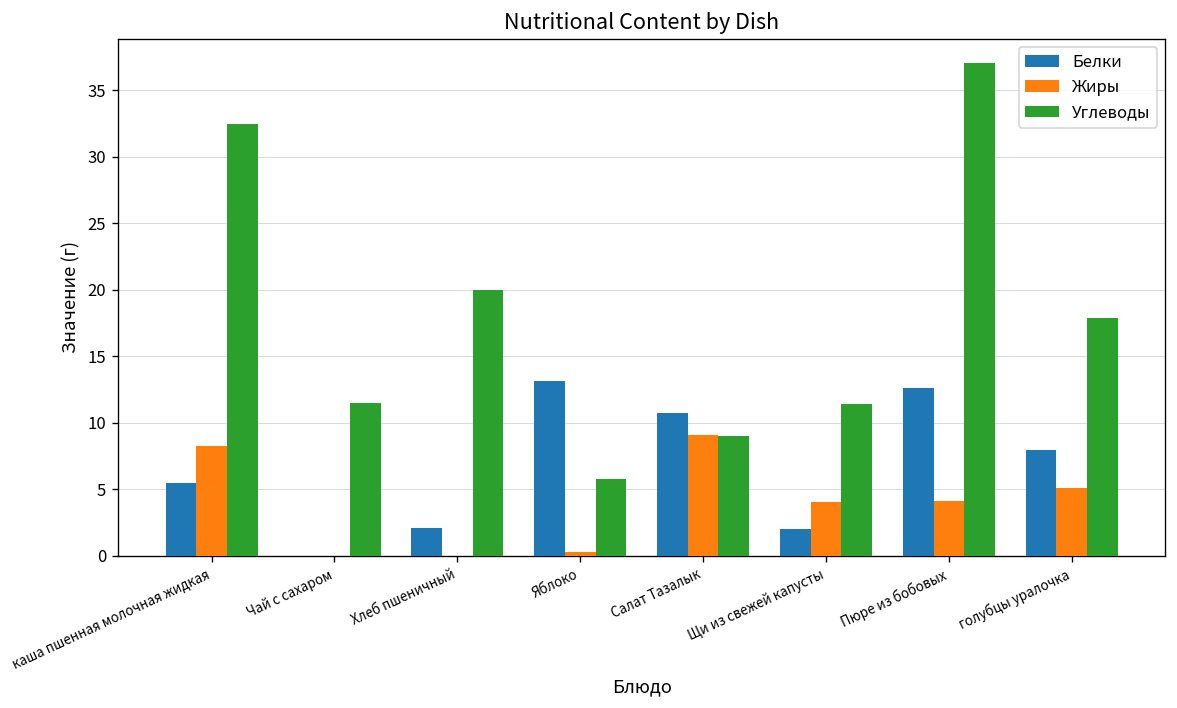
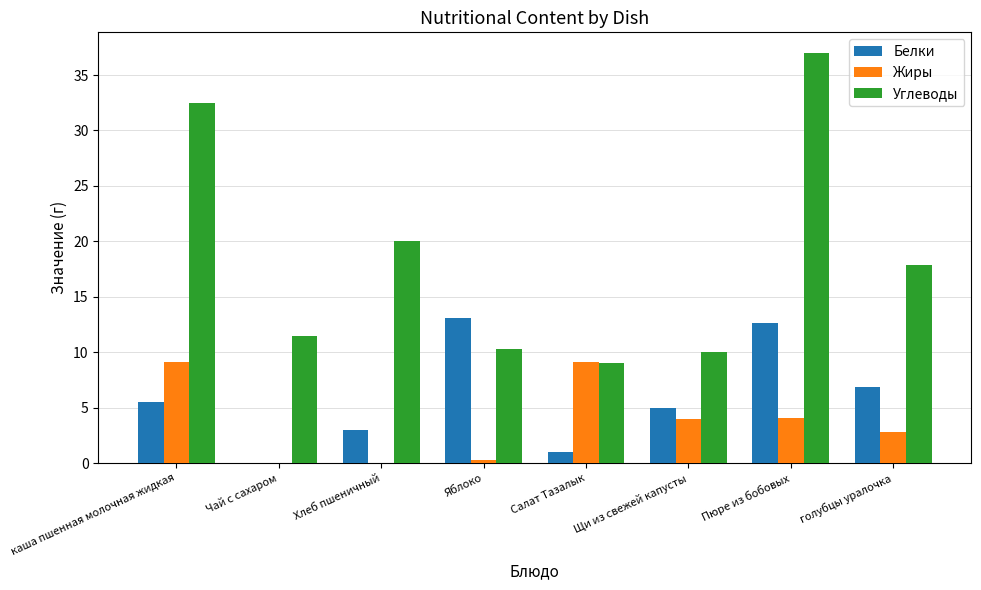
  {
    "Белки": {
      "каша пшенная молочная жидкая": 5.5,
      "Чай с сахаром": 0.0,
-     "Хлеб пшеничный": 2.1,
+     "Хлеб пшеничный": 3.0,
      "Яблоко": 13.1,
-     "Салат Тазалык": 10.7,
-     "Щи из свежей капусты": 2,
+     "Салат Тазалык": 1.0,
+     "Щи из свежей капусты": 5,
      "Пюре из бобовых": 12.6,
-     "голубцы уралочка": 7.9
+     "голубцы уралочка": 6.9
    },
    "Жиры": {
-     "каша пшенная молочная жидкая": 8.3,
+     "каша пшенная молочная жидкая": 9.2,
      "Чай с сахаром": 0.0,
      "Хлеб пшеничный": 0.0,
      "Яблоко": 0.3,
      "Салат Тазалык": 9.1,
      "Щи из свежей капусты": 4.0,
      "Пюре из бобовых": 4.1,
-     "голубцы уралочка": 5.1
+     "голубцы уралочка": 2.8
    },
    "Углеводы": {
      "каша пшенная молочная жидкая": 32.5,
      "Чай с сахаром": 11.5,
      "Хлеб пшеничный": 20.0,
-     "Яблоко": 5.8,
+     "Яблоко": 10.3,
      "Салат Тазалык": 9.0,
-     "Щи из свежей капусты": 11.4,
+     "Щи из свежей капусты": 10.0,
      "Пюре из бобовых": 37.0,
      "голубцы уралочка": 17.9
    }
  }
